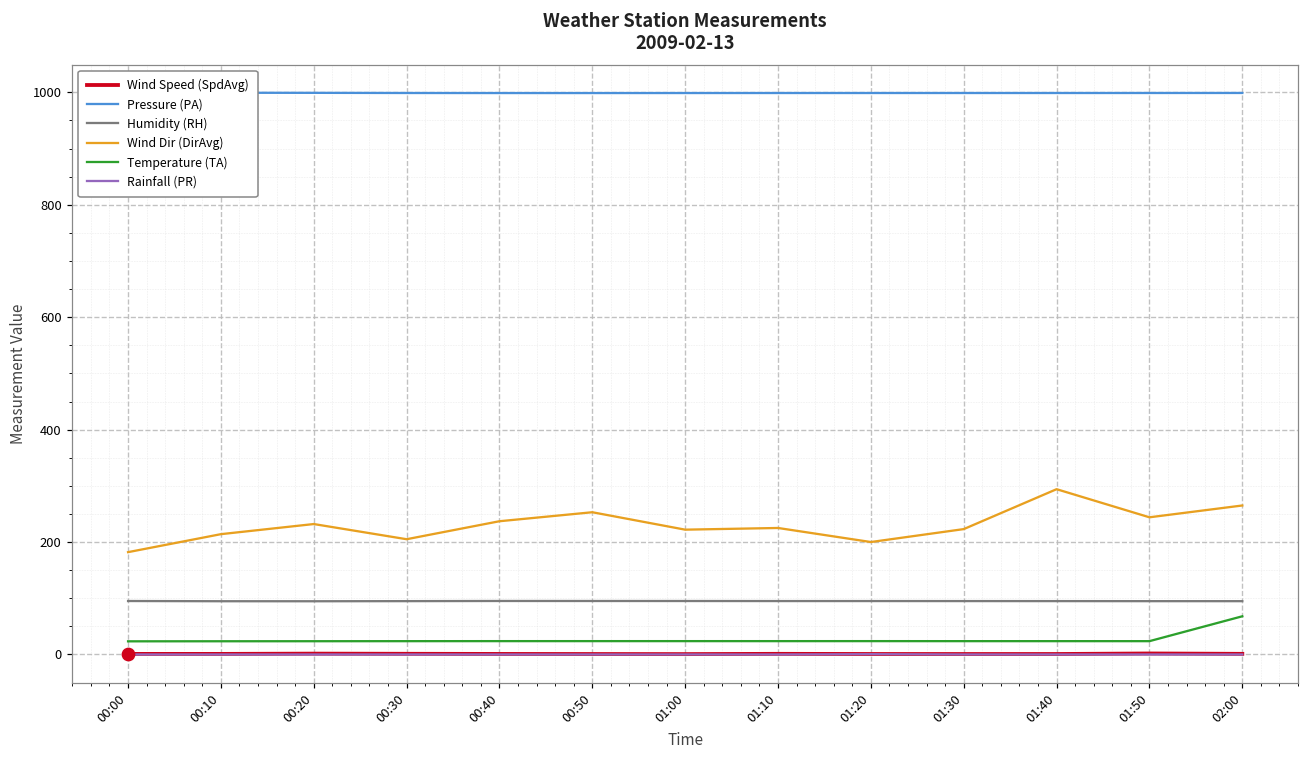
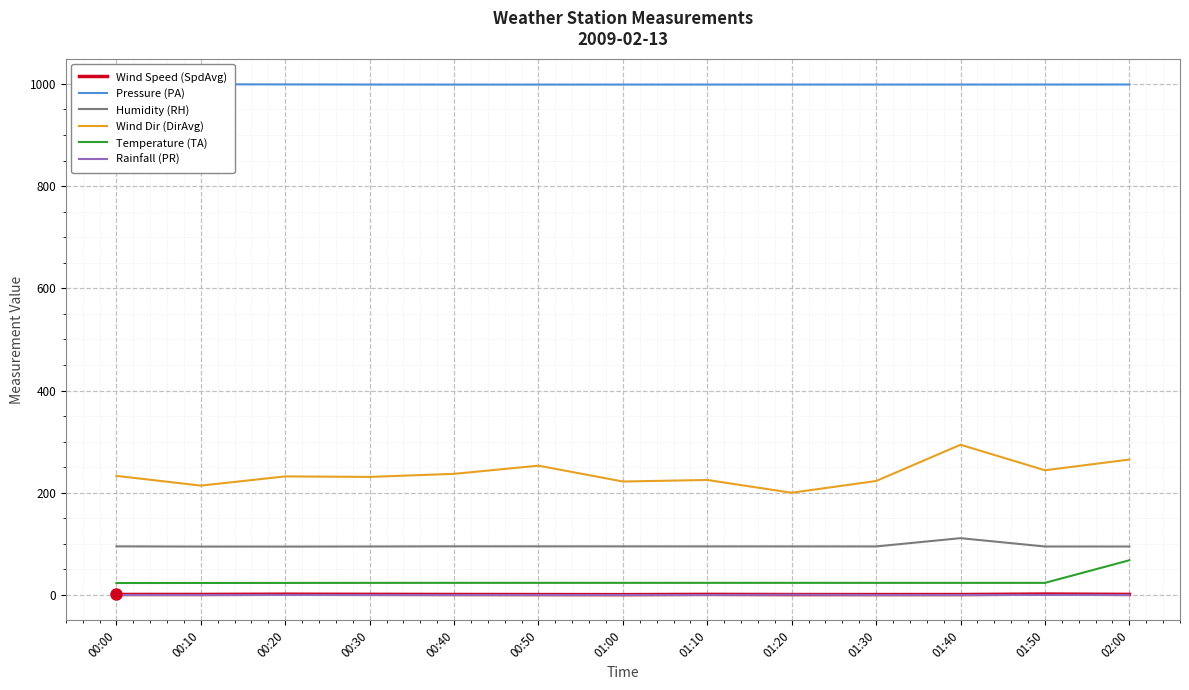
  {
    "Pressure (PA)": {
      "00:20": 1000,
      "00:30": 1000,
      "00:40": 1000,
      "00:50": 1000,
      "01:00": 1000,
      "01:10": 1000,
      "01:20": 1000,
      "01:30": 1000,
      "01:40": 1000,
      "01:50": 1000,
      "02:00": 1000
    },
    "Humidity (RH)": {
      "00:00": 100,
      "00:10": 90,
      "00:20": 90,
      "00:30": 90,
      "00:40": 100,
      "00:50": 100,
      "01:00": 100,
      "01:10": 90,
      "01:20": 90,
      "01:30": 90,
-     "01:40": 90,
+     "01:40": 110,
      "01:50": 90,
      "02:00": 90
    },
    "Wind Dir (DirAvg)": {
-     "00:00": 180,
+     "00:00": 230,
      "00:10": 210,
      "00:20": 230,
-     "00:30": 210,
+     "00:30": 230,
      "00:40": 240,
      "00:50": 250,
      "01:00": 220,
      "01:10": 230,
      "01:20": 200,
      "01:30": 220,
      "01:40": 290,
      "01:50": 240,
      "02:00": 270
    },
    "Temperature (TA)": {
      "00:00": 20,
      "00:10": 20,
      "00:20": 20,
      "00:30": 20,
      "00:40": 20,
      "00:50": 20,
      "01:00": 20,
      "01:10": 20,
      "01:20": 20,
      "01:30": 20,
      "01:40": 20,
      "01:50": 20,
      "02:00": 70
    }
  }
